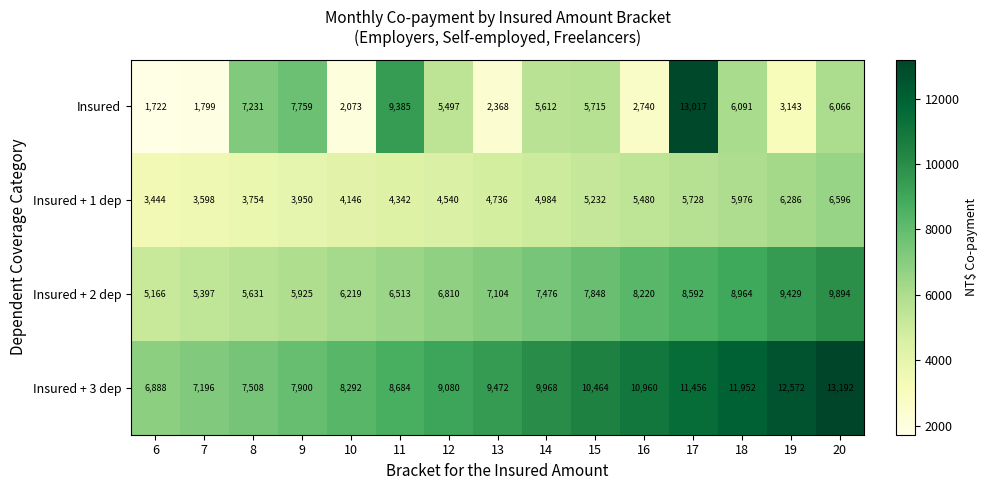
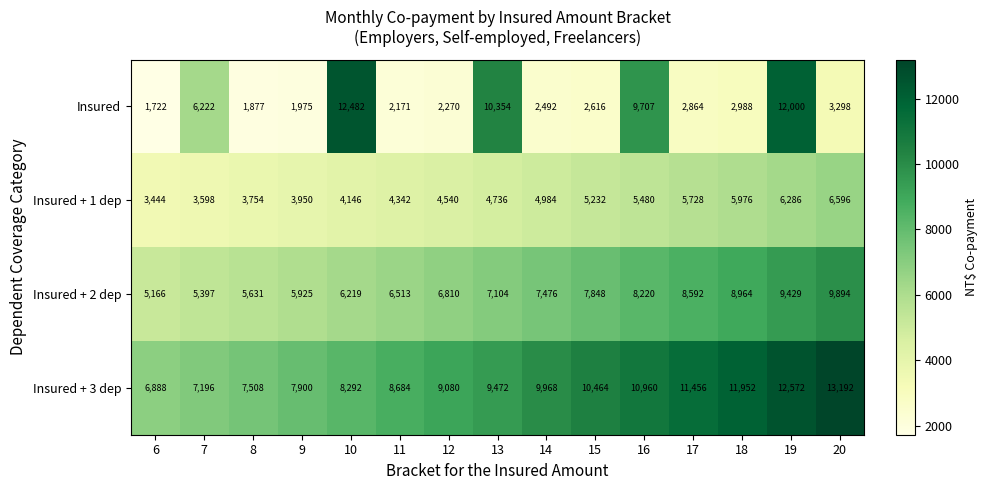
  {
    "Insured": {
      "6": "1,722",
-     "7": "1,799",
-     "8": "7,231",
-     "9": "7,759",
-     "10": "2,073",
-     "11": "9,385",
-     "12": "5,497",
-     "13": "2,368",
-     "14": "5,612",
-     "15": "5,715",
-     "16": "2,740",
-     "17": "13,017",
-     "18": "6,091",
-     "19": "3,143",
-     "20": "6,066"
+     "7": "6,222",
+     "8": "1,877",
+     "9": "1,975",
+     "10": "12,482",
+     "11": "2,171",
+     "12": "2,270",
+     "13": "10,354",
+     "14": "2,492",
+     "15": "2,616",
+     "16": "9,707",
+     "17": "2,864",
+     "18": "2,988",
+     "19": "12,000",
+     "20": "3,298"
    },
    "Insured + 1 dep": {
      "6": "3,444",
      "7": "3,598",
      "8": "3,754",
      "9": "3,950",
      "10": "4,146",
      "11": "4,342",
      "12": "4,540",
      "13": "4,736",
      "14": "4,984",
      "15": "5,232",
      "16": "5,480",
      "17": "5,728",
      "18": "5,976",
      "19": "6,286",
      "20": "6,596"
    },
    "Insured + 2 dep": {
      "6": "5,166",
      "7": "5,397",
      "8": "5,631",
      "9": "5,925",
      "10": "6,219",
      "11": "6,513",
      "12": "6,810",
      "13": "7,104",
      "14": "7,476",
      "15": "7,848",
      "16": "8,220",
      "17": "8,592",
      "18": "8,964",
      "19": "9,429",
      "20": "9,894"
    },
    "Insured + 3 dep": {
      "6": "6,888",
      "7": "7,196",
      "8": "7,508",
      "9": "7,900",
      "10": "8,292",
      "11": "8,684",
      "12": "9,080",
      "13": "9,472",
      "14": "9,968",
      "15": "10,464",
      "16": "10,960",
      "17": "11,456",
      "18": "11,952",
      "19": "12,572",
      "20": "13,192"
    }
  }
